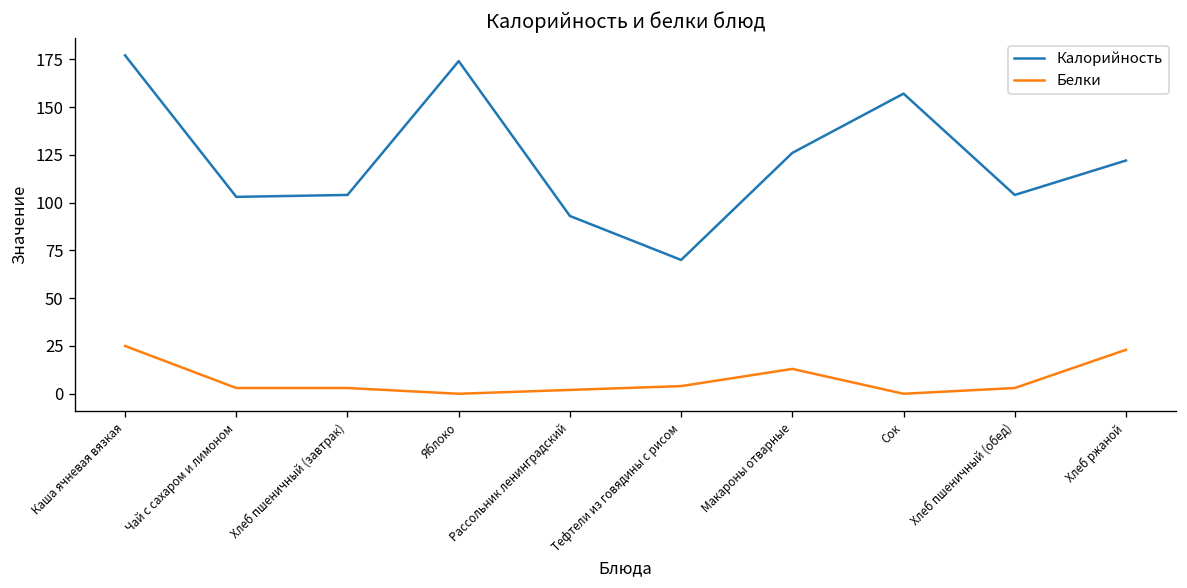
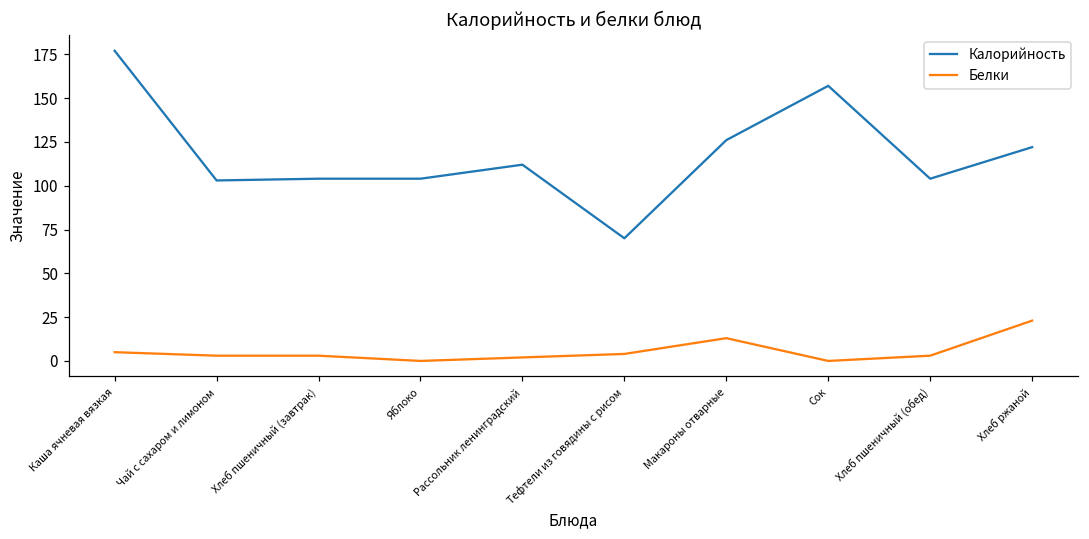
  {
    "Калорийность": {
      "Каша ячневая вязкая": 177,
      "Чай с сахаром и лимоном": 103,
      "Хлеб пшеничный (завтрак)": 104,
-     "Яблоко": 174,
-     "Рассольник ленинградский": 93,
+     "Яблоко": 104,
+     "Рассольник ленинградский": 112,
      "Тефтели из говядины с рисом": 70,
      "Макароны отварные": 126,
      "Сок": 157,
      "Хлеб пшеничный (обед)": 104,
      "Хлеб ржаной": 122
    },
    "Белки": {
-     "Каша ячневая вязкая": 25,
+     "Каша ячневая вязкая": 5,
      "Чай с сахаром и лимоном": 3,
      "Хлеб пшеничный (завтрак)": 3,
      "Яблоко": 0,
      "Рассольник ленинградский": 2,
      "Тефтели из говядины с рисом": 4,
      "Макароны отварные": 13,
      "Сок": 0,
      "Хлеб пшеничный (обед)": 3,
      "Хлеб ржаной": 23
    }
  }
